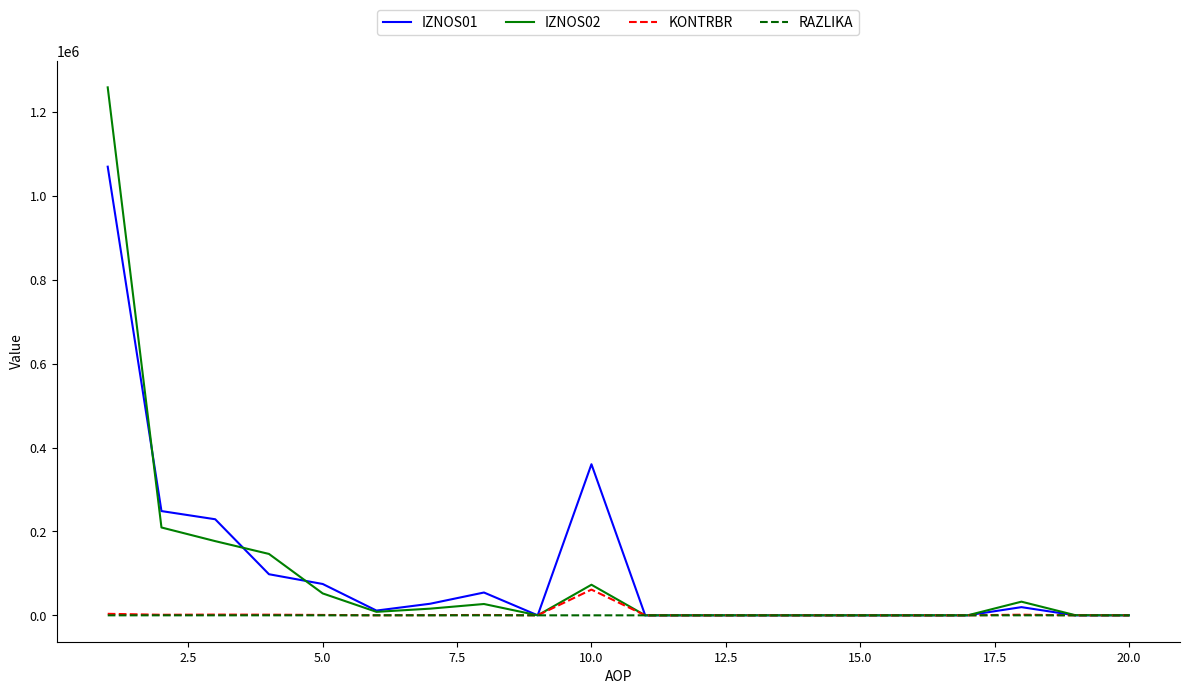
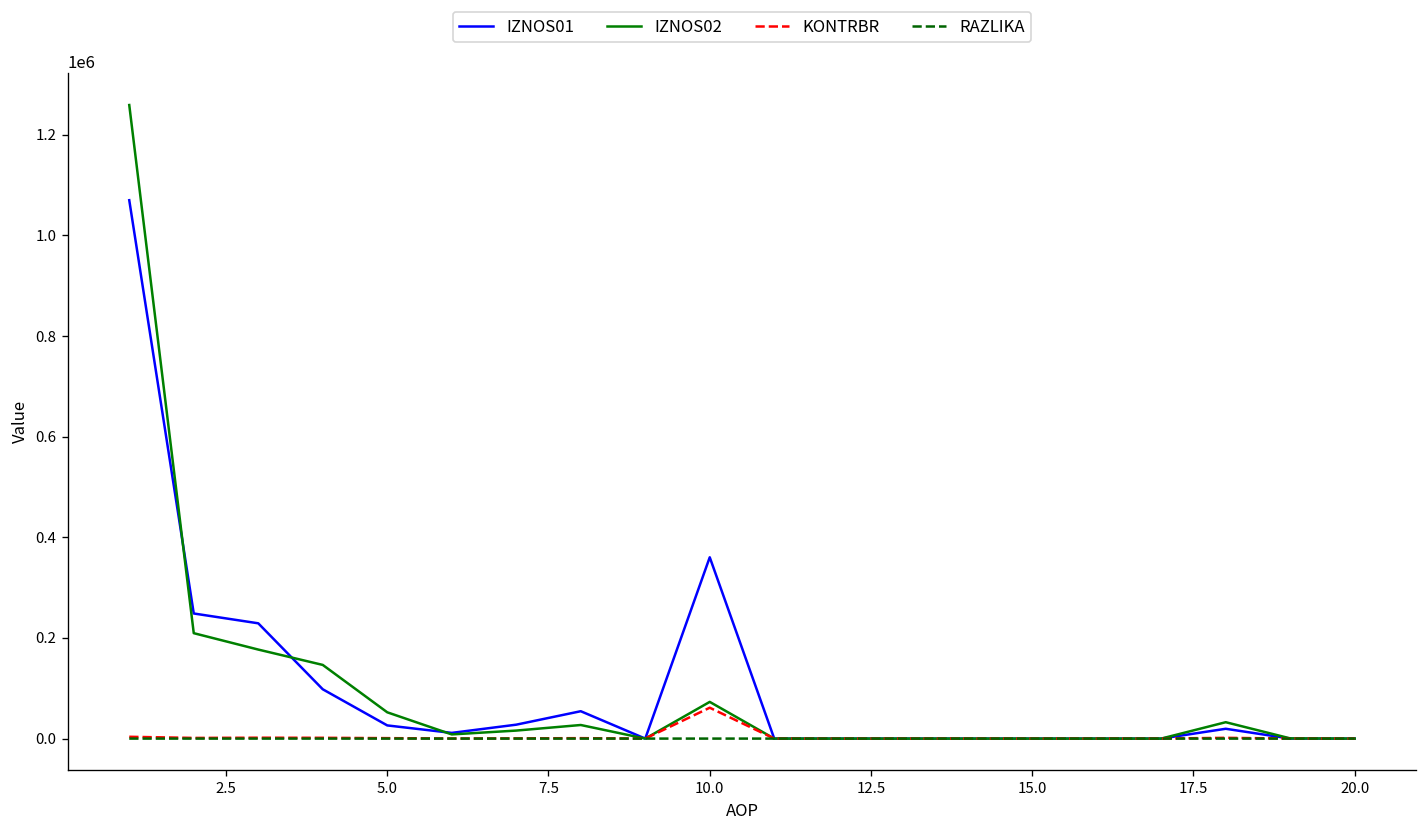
  {
    "IZNOS01": {
-     "5.0": 70000,
+     "5.0": 30000,
      "10.0": 360000
    },
    "KONTRBR": {
      "10.0": 60000
    }
  }
